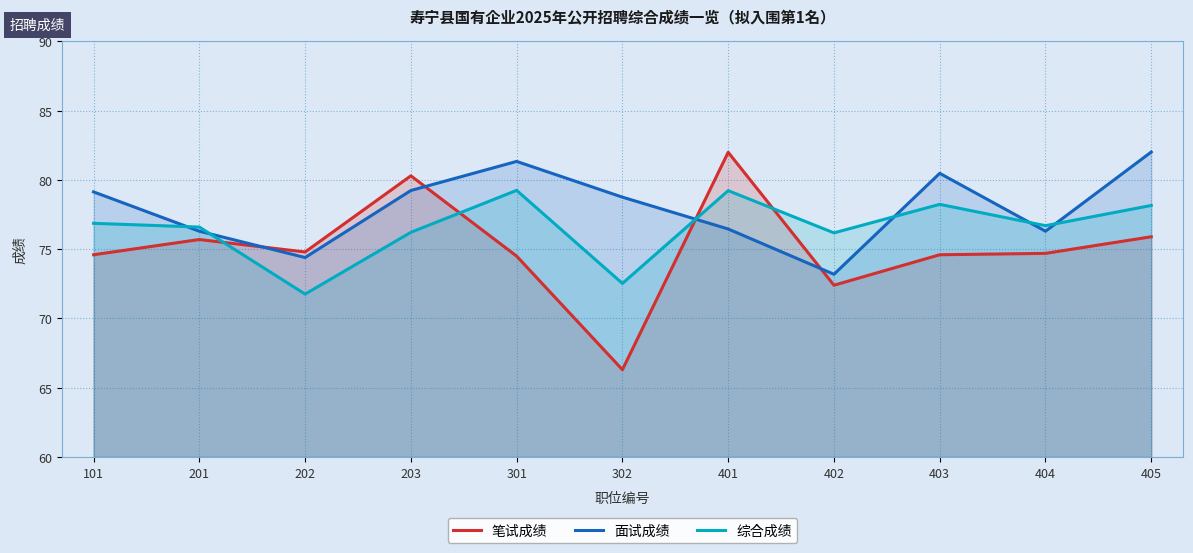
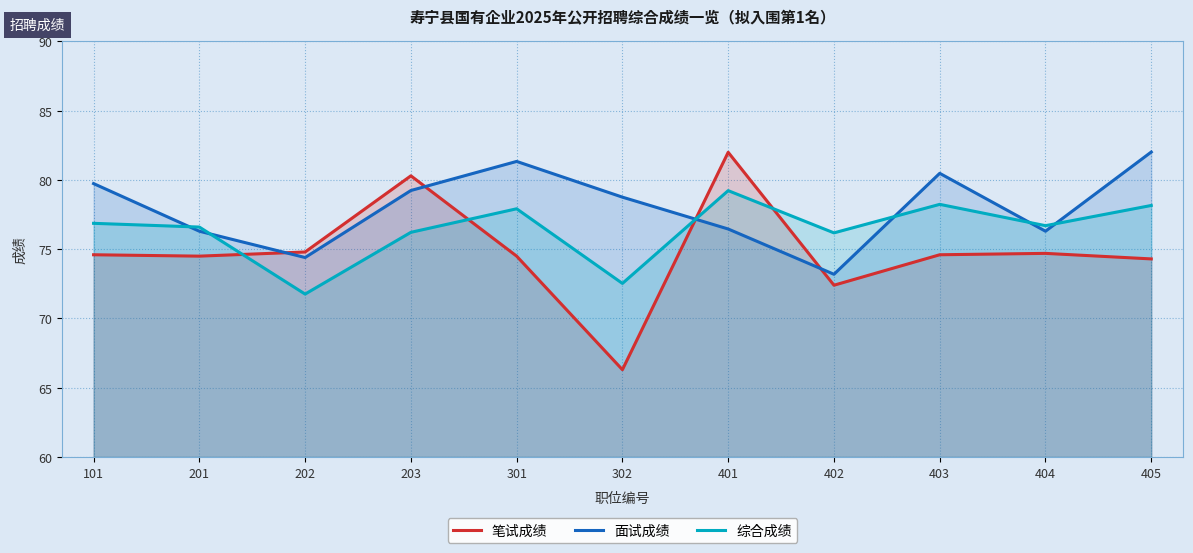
  {
    "笔试成绩": {
      "101": 74.6,
-     "201": 75.7,
+     "201": 74.5,
      "202": 74.8,
      "203": 80.3,
      "301": 74.5,
      "302": 66.3,
      "401": 82.0,
      "402": 72.4,
      "403": 74.6,
      "404": 74.7,
-     "405": 75.9
+     "405": 74.3
    },
    "面试成绩": {
-     "101": 79.1,
+     "101": 79.7,
      "201": 76.3,
      "202": 74.4,
      "203": 79.2,
      "301": 81.3,
      "302": 78.8,
      "401": 76.5,
      "402": 73.2,
      "403": 80.5,
      "404": 76.3,
      "405": 82.0
    },
    "综合成绩": {
      "101": 76.9,
      "201": 76.6,
      "202": 71.8,
      "203": 76.2,
-     "301": 79.3,
+     "301": 77.9,
      "302": 72.5,
      "401": 79.2,
      "402": 76.2,
      "403": 78.2,
      "404": 76.7,
      "405": 78.2
    }
  }
